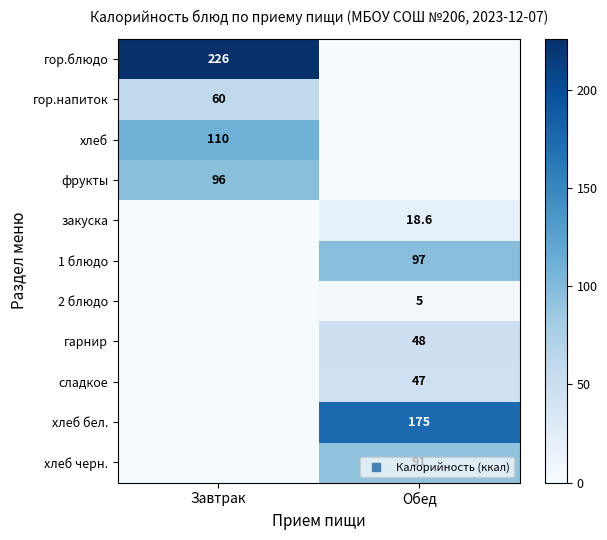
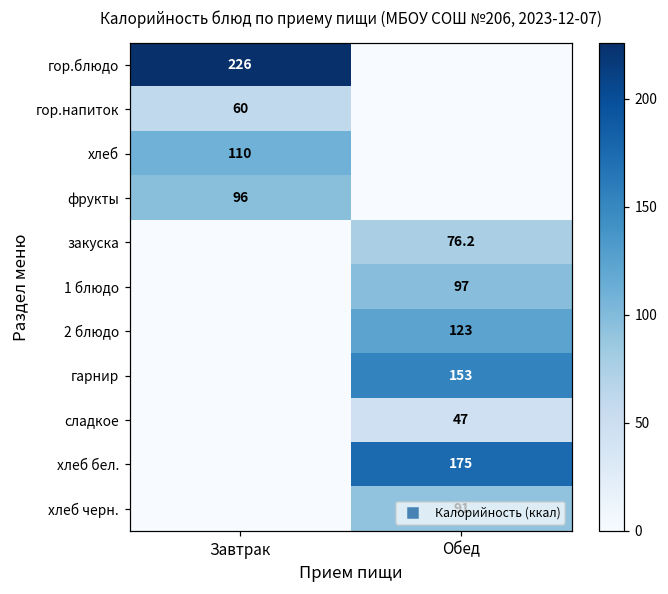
  {
    "гор.блюдо": {
      "Завтрак": 226
    },
    "гор.напиток": {
      "Завтрак": 60
    },
    "хлеб": {
      "Завтрак": 110
    },
    "фрукты": {
      "Завтрак": 96
    },
    "закуска": {
-     "Обед": 18.6
+     "Обед": 76.2
    },
    "1 блюдо": {
      "Обед": 97
    },
    "2 блюдо": {
-     "Обед": 5
+     "Обед": 123
    },
    "гарнир": {
-     "Обед": 48
+     "Обед": 153
    },
    "сладкое": {
      "Обед": 47
    },
    "хлеб бел.": {
      "Обед": 175
    }
  }
